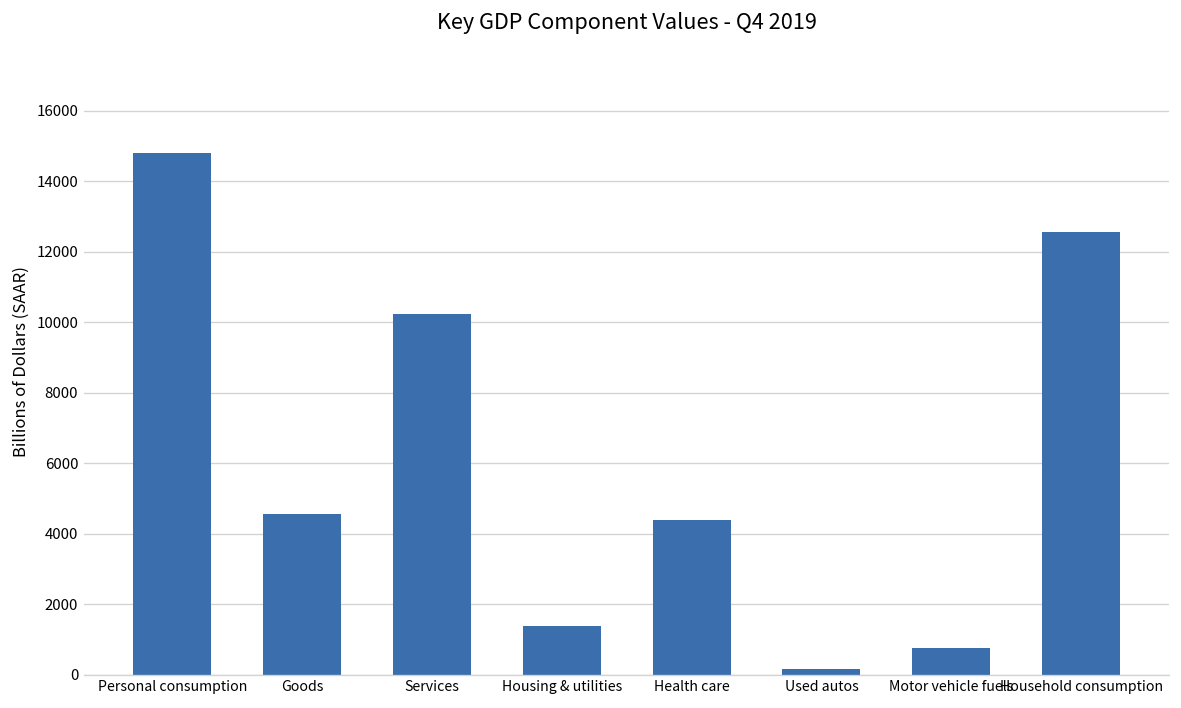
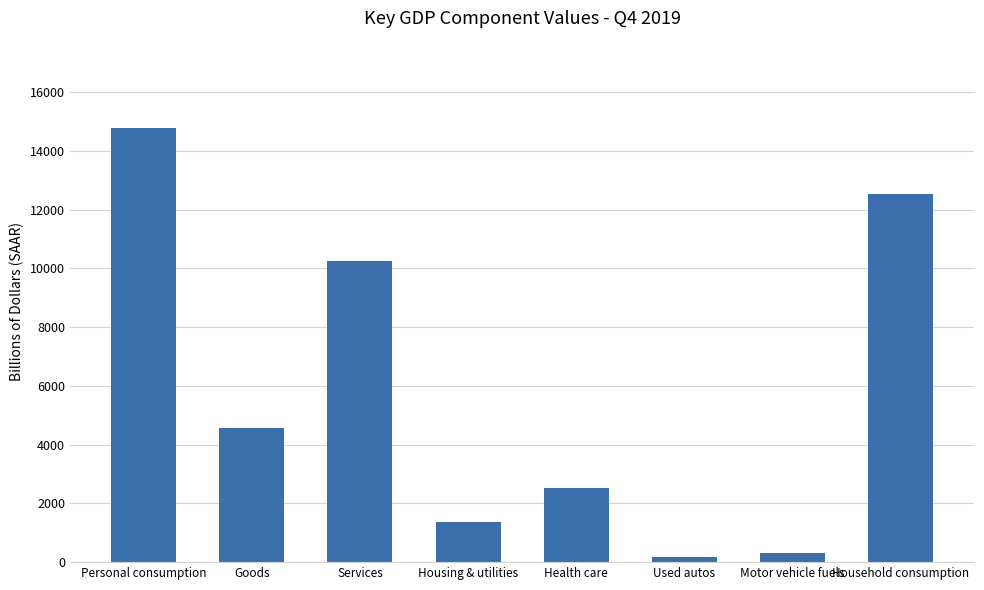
  {
    "Personal consumption": 14800,
    "Goods": 4600,
    "Services": 10200,
    "Housing & utilities": 1400,
-   "Health care": 4400,
+   "Health care": 2500,
    "Used autos": 200,
-   "Motor vehicle fuels": 700,
+   "Motor vehicle fuels": 300,
    "Household consumption": 12600
  }
